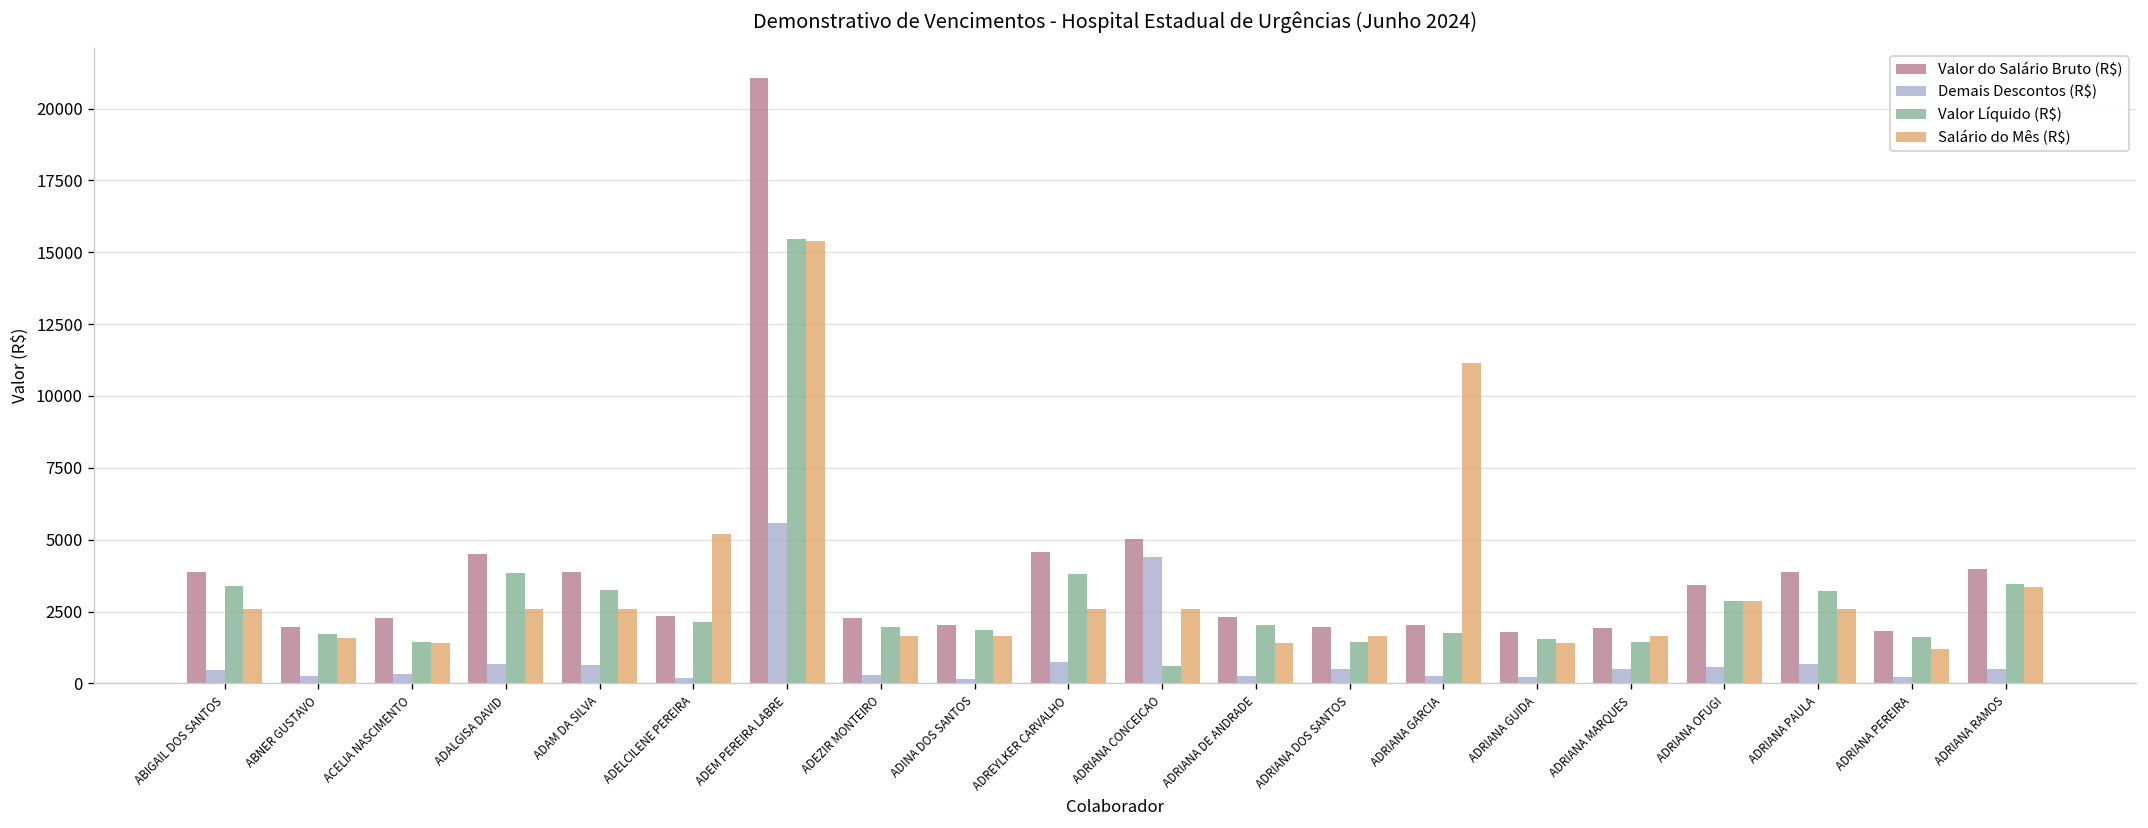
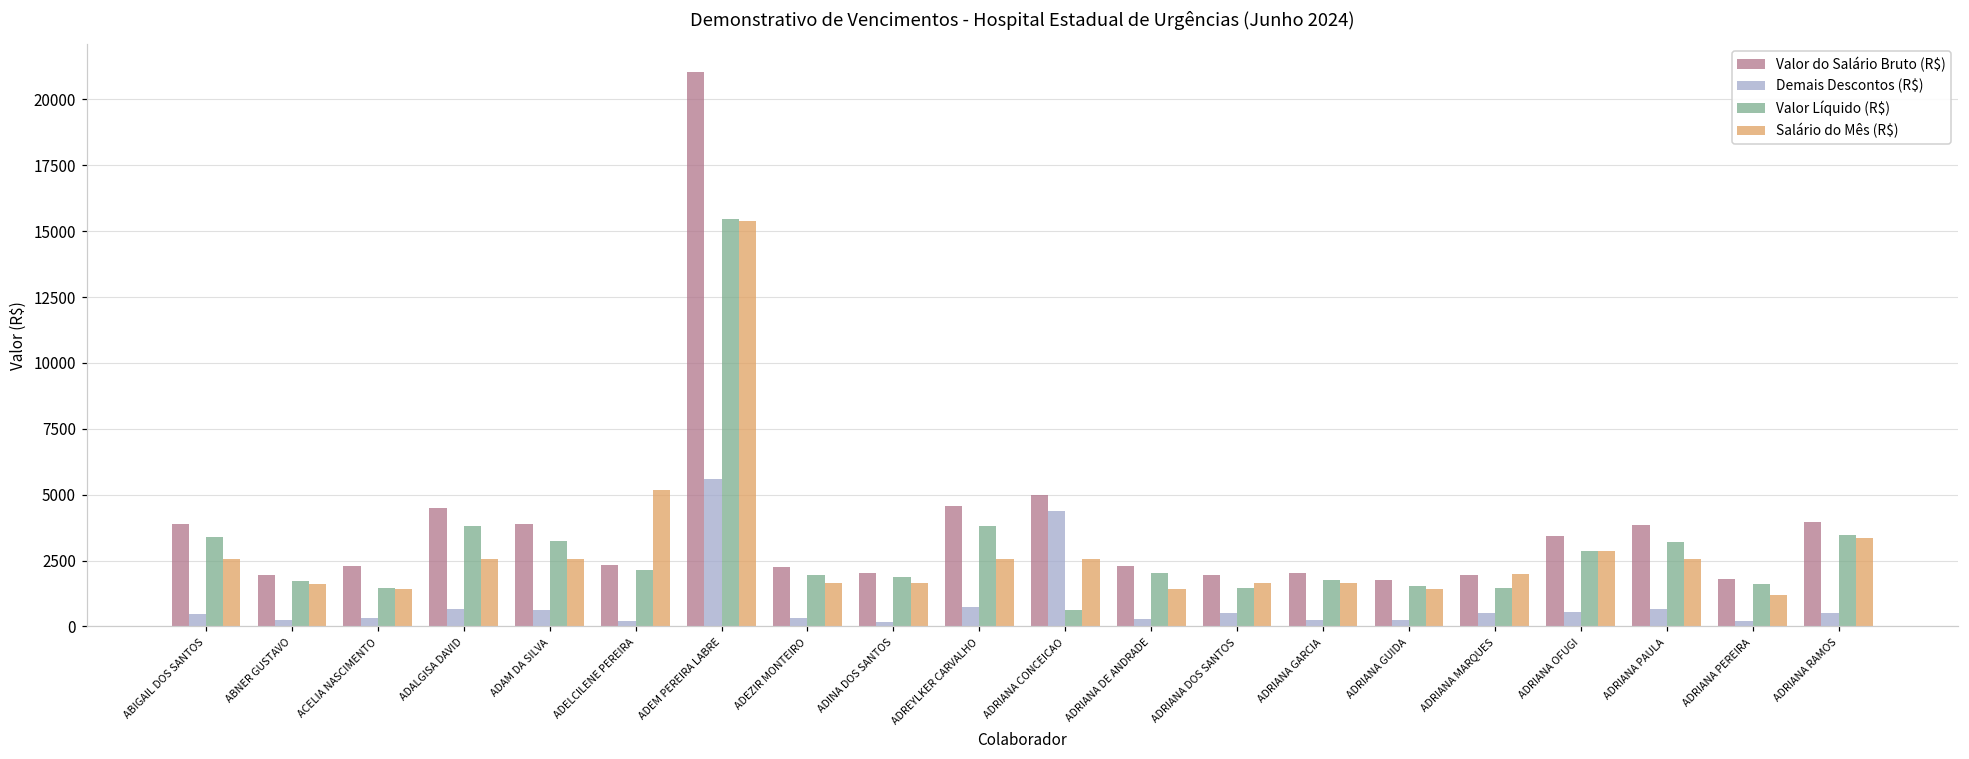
  {
    "Valor do Salário Bruto (R$)": {
      "ABIGAIL DOS SANTOS": 3900,
      "ABNER GUSTAVO": 2000,
      "ACELIA NASCIMENTO": 2300,
      "ADALGISA DAVID": 4500,
      "ADAM DA SILVA": 3900,
      "ADELCILENE PEREIRA": 2300,
      "ADEM PEREIRA LABRE": 21000,
      "ADEZIR MONTEIRO": 2300,
      "ADINA DOS SANTOS": 2000,
      "ADREYLKER CARVALHO": 4600,
      "ADRIANA CONCEICAO": 5000,
      "ADRIANA DE ANDRADE": 2300,
      "ADRIANA DOS SANTOS": 2000,
      "ADRIANA GARCIA": 2000,
      "ADRIANA GUIDA": 1800,
      "ADRIANA MARQUES": 1900,
      "ADRIANA OFUGI": 3400,
      "ADRIANA PAULA": 3900,
      "ADRIANA PEREIRA": 1800,
      "ADRIANA RAMOS": 4000
    },
    "Demais Descontos (R$)": {
      "ABIGAIL DOS SANTOS": 500,
      "ABNER GUSTAVO": 300,
      "ACELIA NASCIMENTO": 300,
      "ADALGISA DAVID": 700,
      "ADAM DA SILVA": 600,
      "ADELCILENE PEREIRA": 200,
      "ADEM PEREIRA LABRE": 5600,
      "ADEZIR MONTEIRO": 300,
      "ADINA DOS SANTOS": 200,
      "ADREYLKER CARVALHO": 700,
      "ADRIANA CONCEICAO": 4400,
      "ADRIANA DE ANDRADE": 300,
      "ADRIANA DOS SANTOS": 500,
      "ADRIANA GARCIA": 300,
      "ADRIANA GUIDA": 200,
      "ADRIANA MARQUES": 500,
      "ADRIANA OFUGI": 600,
      "ADRIANA PAULA": 700,
      "ADRIANA PEREIRA": 200,
      "ADRIANA RAMOS": 500
    },
    "Valor Líquido (R$)": {
      "ABIGAIL DOS SANTOS": 3400,
      "ABNER GUSTAVO": 1700,
      "ACELIA NASCIMENTO": 1400,
      "ADALGISA DAVID": 3800,
      "ADAM DA SILVA": 3300,
      "ADELCILENE PEREIRA": 2100,
      "ADEM PEREIRA LABRE": 15500,
      "ADEZIR MONTEIRO": 2000,
      "ADINA DOS SANTOS": 1900,
      "ADREYLKER CARVALHO": 3800,
      "ADRIANA CONCEICAO": 600,
      "ADRIANA DE ANDRADE": 2000,
      "ADRIANA DOS SANTOS": 1500,
      "ADRIANA GARCIA": 1800,
      "ADRIANA GUIDA": 1500,
      "ADRIANA MARQUES": 1500,
      "ADRIANA OFUGI": 2900,
      "ADRIANA PAULA": 3200,
      "ADRIANA PEREIRA": 1600,
      "ADRIANA RAMOS": 3500
    },
    "Salário do Mês (R$)": {
      "ABIGAIL DOS SANTOS": 2600,
      "ABNER GUSTAVO": 1600,
      "ACELIA NASCIMENTO": 1400,
      "ADALGISA DAVID": 2600,
      "ADAM DA SILVA": 2600,
      "ADELCILENE PEREIRA": 5200,
      "ADEM PEREIRA LABRE": 15400,
      "ADEZIR MONTEIRO": 1700,
      "ADINA DOS SANTOS": 1700,
      "ADREYLKER CARVALHO": 2600,
      "ADRIANA CONCEICAO": 2600,
      "ADRIANA DE ANDRADE": 1400,
      "ADRIANA DOS SANTOS": 1700,
-     "ADRIANA GARCIA": 11100,
+     "ADRIANA GARCIA": 1700,
      "ADRIANA GUIDA": 1400,
-     "ADRIANA MARQUES": 1700,
+     "ADRIANA MARQUES": 2000,
      "ADRIANA OFUGI": 2900,
      "ADRIANA PAULA": 2600,
      "ADRIANA PEREIRA": 1200,
      "ADRIANA RAMOS": 3400
    }
  }
